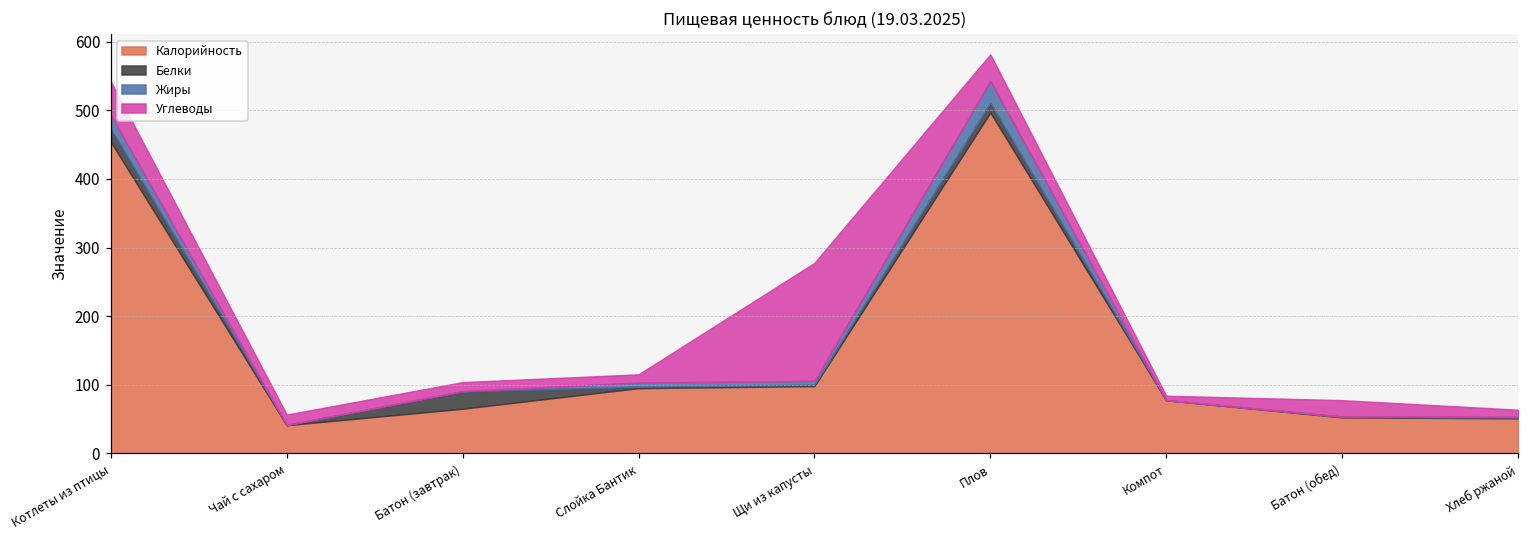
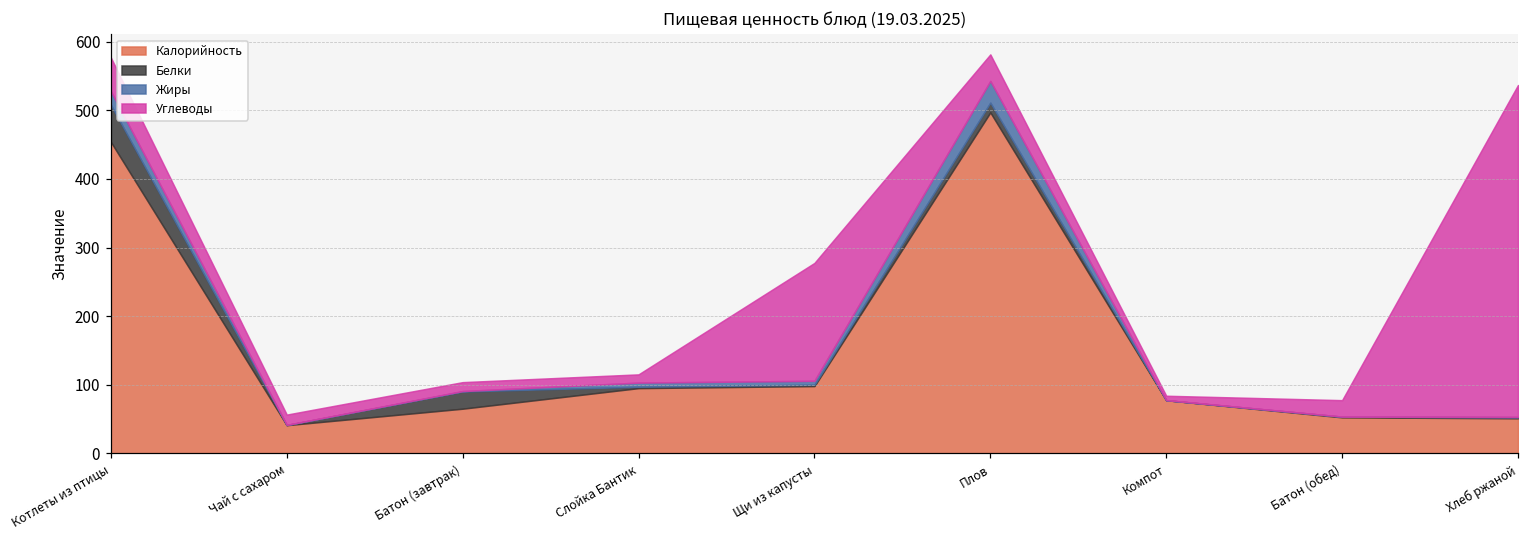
  {
    "Калорийность": {
      "Котлеты из птицы": 450,
      "Батон (завтрак)": 70,
      "Плов": 500
    },
    "Белки": {
-     "Котлеты из птицы": 20,
+     "Котлеты из птицы": 50,
      "Плов": 10
    },
    "Жиры": {
      "Котлеты из птицы": 20,
      "Слойка Бантик": 10,
      "Щи из капусты": 10,
      "Плов": 30
    },
    "Углеводы": {
      "Котлеты из птицы": 50,
      "Чай с сахаром": 20,
      "Батон (завтрак)": 10,
      "Слойка Бантик": 10,
      "Щи из капусты": 170,
      "Плов": 40,
      "Компот": 10,
      "Батон (обед)": 20,
-     "Хлеб ржаной": 10
+     "Хлеб ржаной": 480
    }
  }
